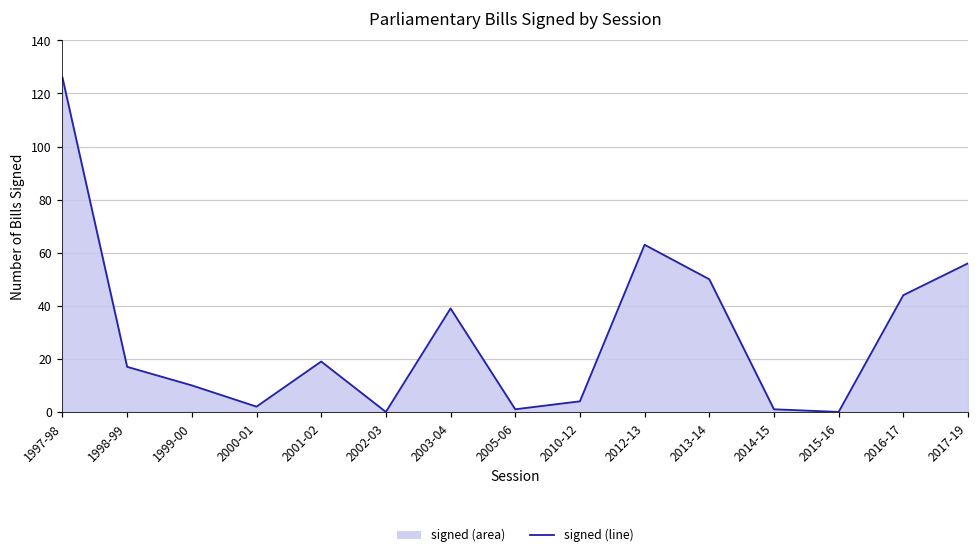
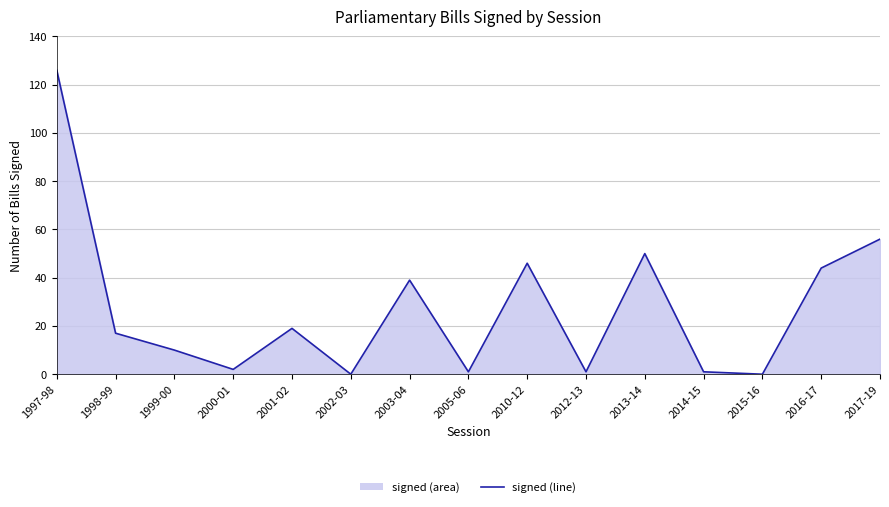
  {
    "1997-98": 126,
    "1998-99": 17,
    "1999-00": 10,
    "2000-01": 2,
    "2001-02": 19,
    "2002-03": 0,
    "2003-04": 39,
    "2005-06": 1,
-   "2010-12": 4,
-   "2012-13": 63,
+   "2010-12": 46,
+   "2012-13": 1,
    "2013-14": 50,
    "2014-15": 1,
    "2015-16": 0,
    "2016-17": 44,
    "2017-19": 56
  }
